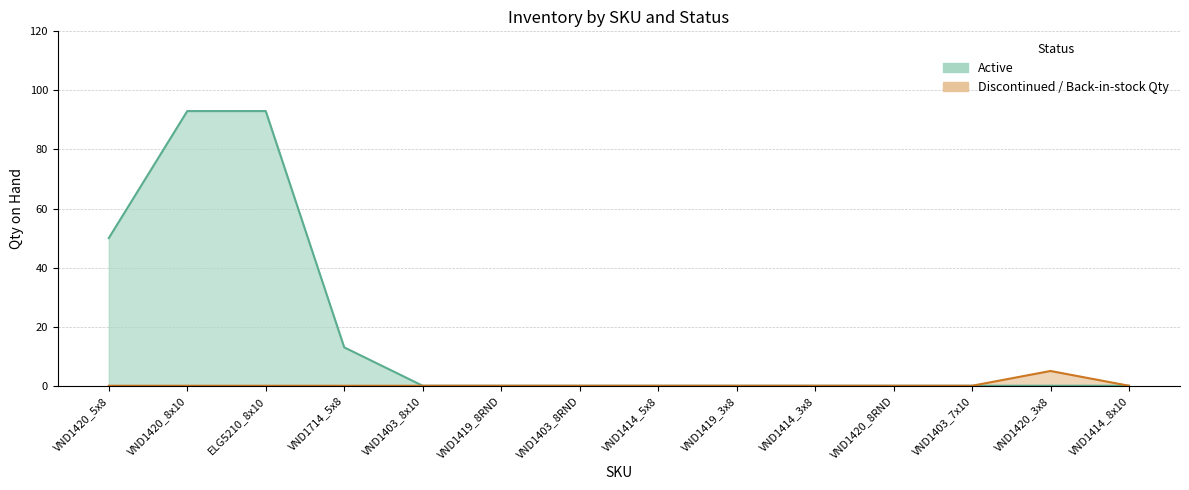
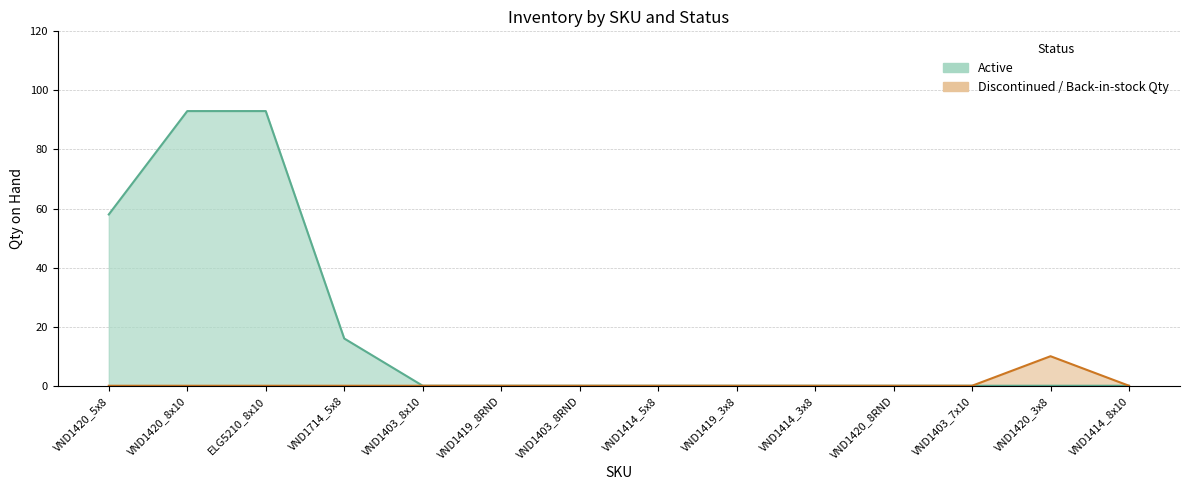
  {
    "Active": {
-     "VND1420_5x8": 50,
+     "VND1420_5x8": 58,
      "VND1420_8x10": 93,
      "ELG5210_8x10": 93,
-     "VND1714_5x8": 13,
+     "VND1714_5x8": 16,
      "VND1420_3x8": 0
    },
    "Discontinued / Back-in-stock Qty": {
      "VND1420_5x8": 0,
      "VND1420_8x10": 0,
      "ELG5210_8x10": 0,
      "VND1714_5x8": 0,
-     "VND1420_3x8": 5
+     "VND1420_3x8": 10
    }
  }
